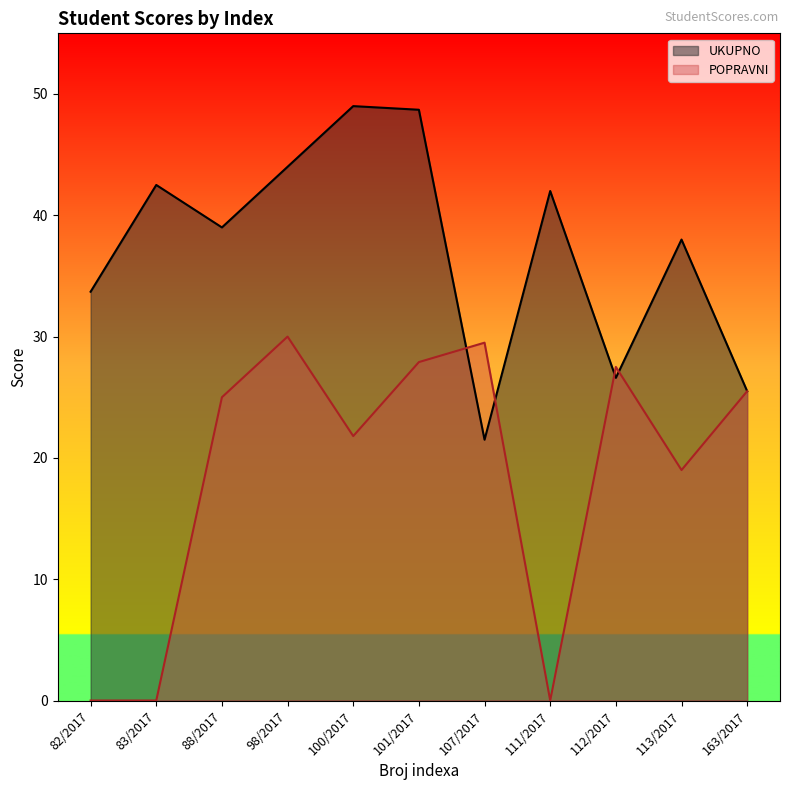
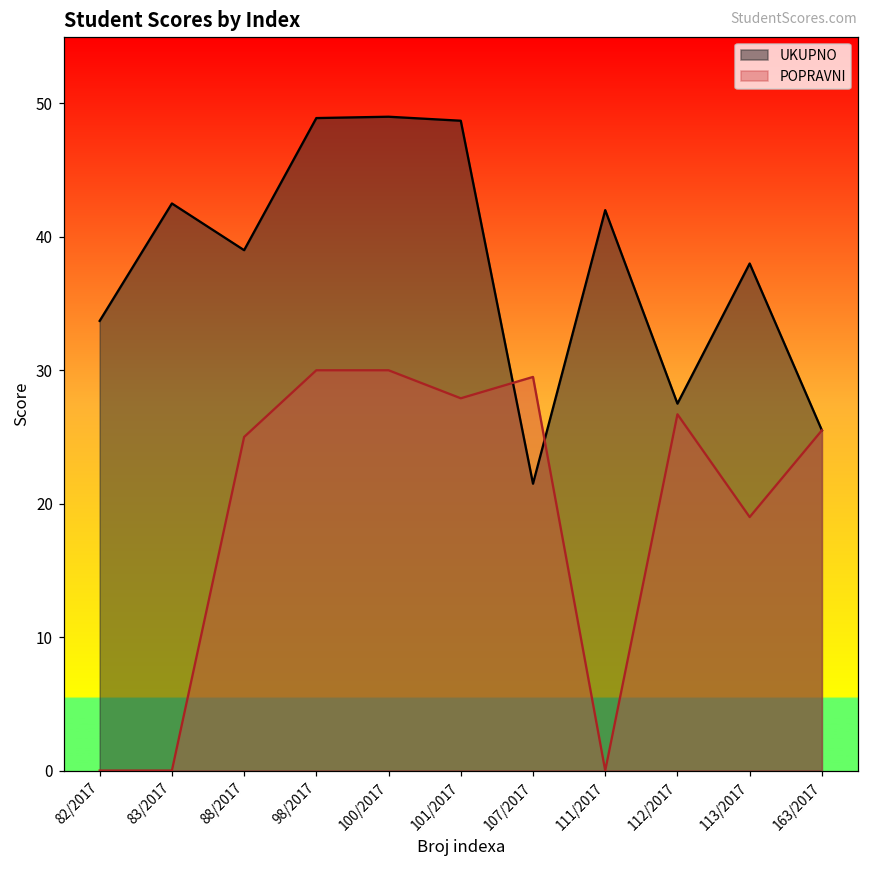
  {
    "UKUPNO": {
      "82/2017": 33.7,
      "83/2017": 42.5,
      "88/2017": 39.0,
-     "98/2017": 44.0,
+     "98/2017": 48.9,
      "100/2017": 49.0,
      "101/2017": 48.7,
      "107/2017": 21.5,
      "111/2017": 42.0,
-     "112/2017": 26.6,
+     "112/2017": 27.5,
      "113/2017": 38.0
    },
    "POPRAVNI": {
      "82/2017": 0.0,
      "83/2017": 0.0,
      "88/2017": 25.0,
      "98/2017": 30.0,
-     "100/2017": 21.8,
+     "100/2017": 30.0,
      "101/2017": 27.9,
      "107/2017": 29.5,
      "111/2017": 0.0,
-     "112/2017": 27.5,
+     "112/2017": 26.7,
      "113/2017": 19.0
    }
  }
